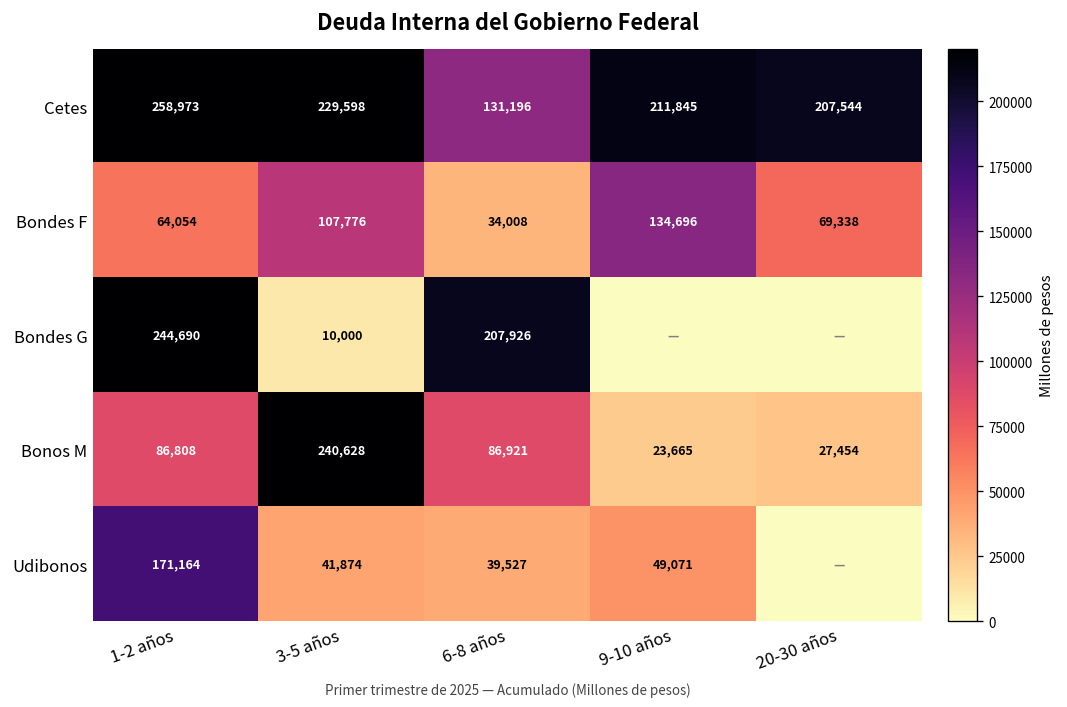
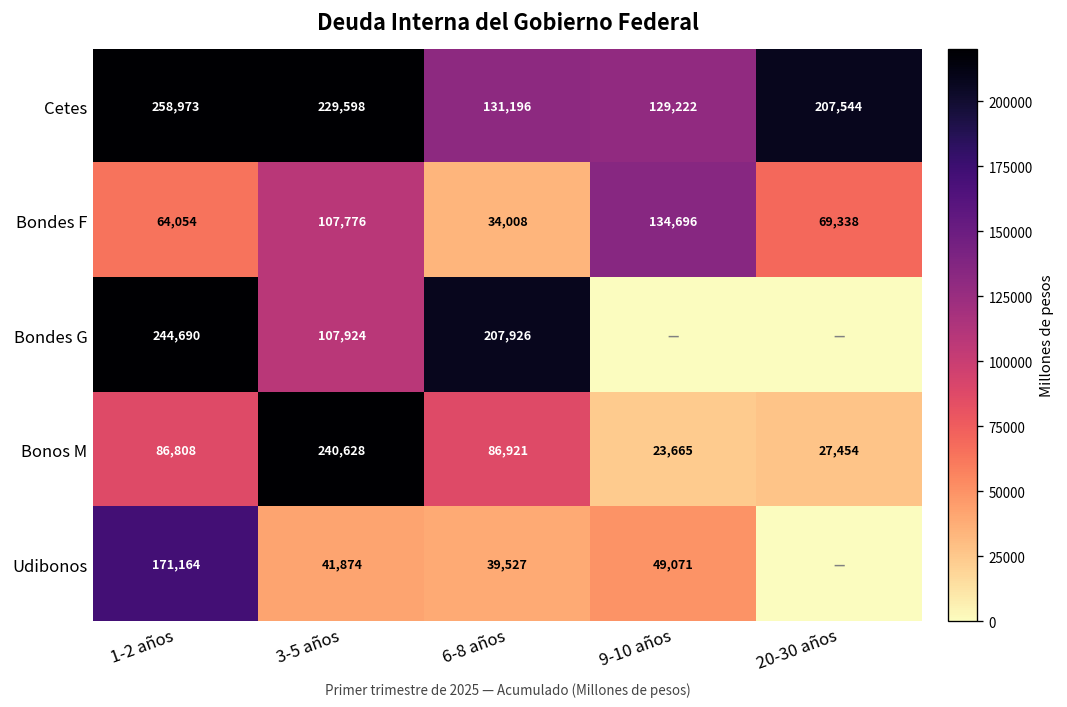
  {
    "Cetes": {
      "1-2 años": "258,973",
      "3-5 años": "229,598",
      "6-8 años": "131,196",
-     "9-10 años": "211,845",
+     "9-10 años": "129,222",
      "20-30 años": "207,544"
    },
    "Bondes F": {
      "1-2 años": "64,054",
      "3-5 años": "107,776",
      "6-8 años": "34,008",
      "9-10 años": "134,696",
      "20-30 años": "69,338"
    },
    "Bondes G": {
      "1-2 años": "244,690",
-     "3-5 años": "10,000",
+     "3-5 años": "107,924",
      "6-8 años": "207,926"
    },
    "Bonos M": {
      "1-2 años": "86,808",
      "3-5 años": "240,628",
      "6-8 años": "86,921",
      "9-10 años": "23,665",
      "20-30 años": "27,454"
    },
    "Udibonos": {
      "1-2 años": "171,164",
      "3-5 años": "41,874",
      "6-8 años": "39,527",
      "9-10 años": "49,071"
    }
  }
